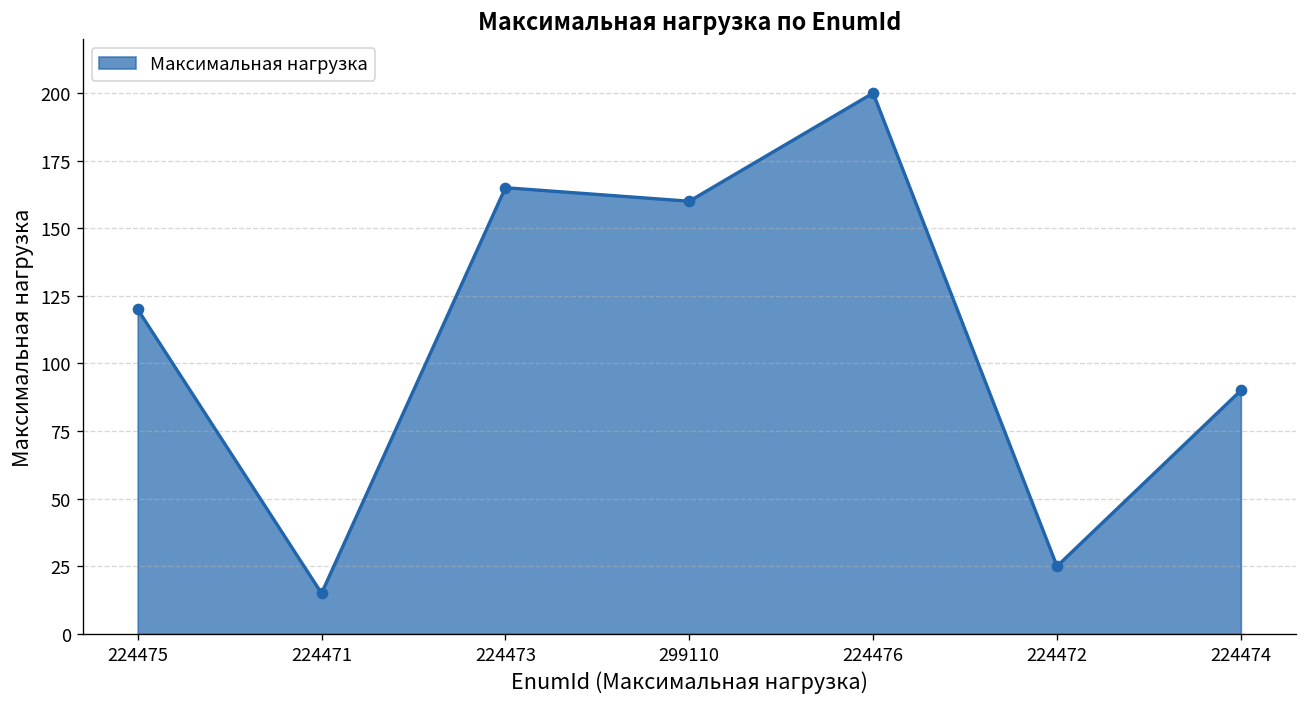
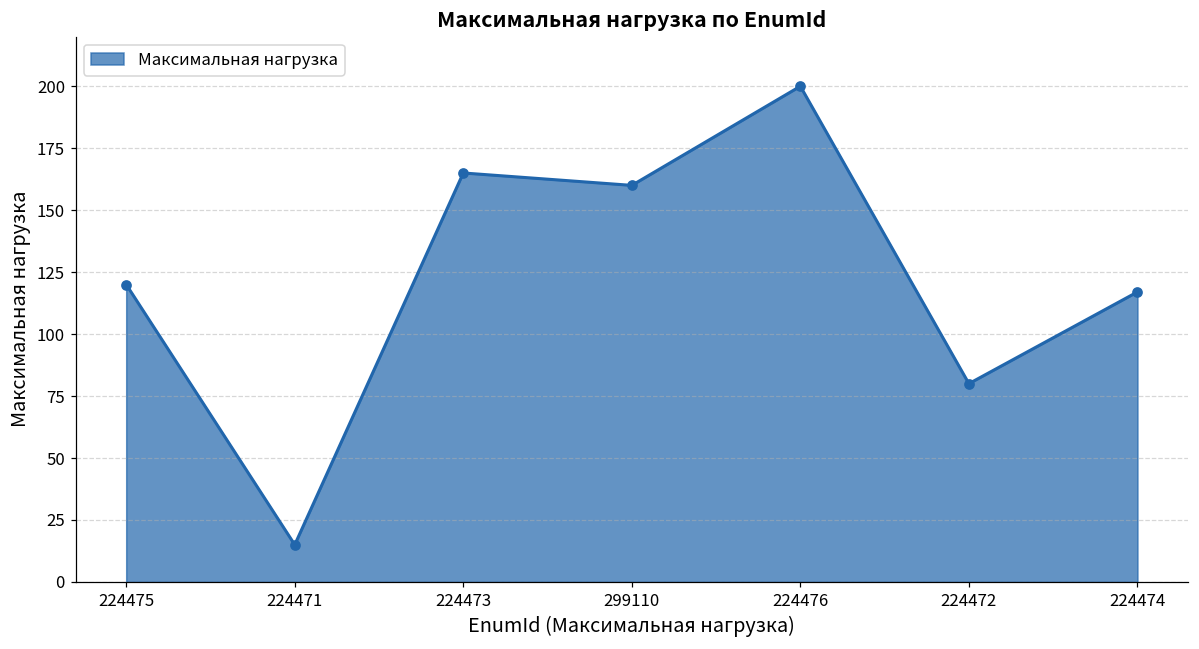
  {
    "224475": 120,
    "224471": 15,
    "224473": 165,
    "299110": 160,
    "224476": 200,
-   "224472": 25,
-   "224474": 90
+   "224472": 80,
+   "224474": 117
  }
